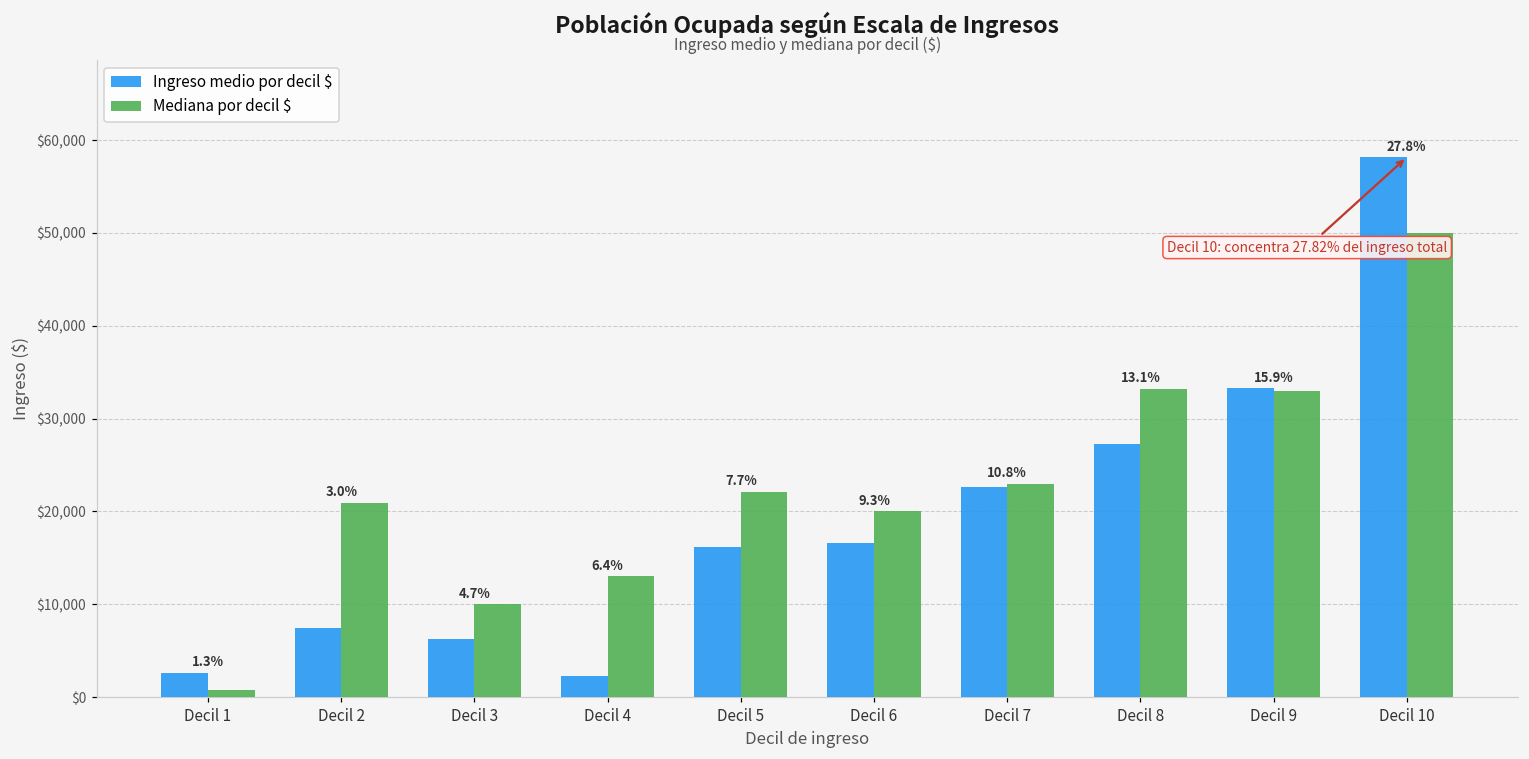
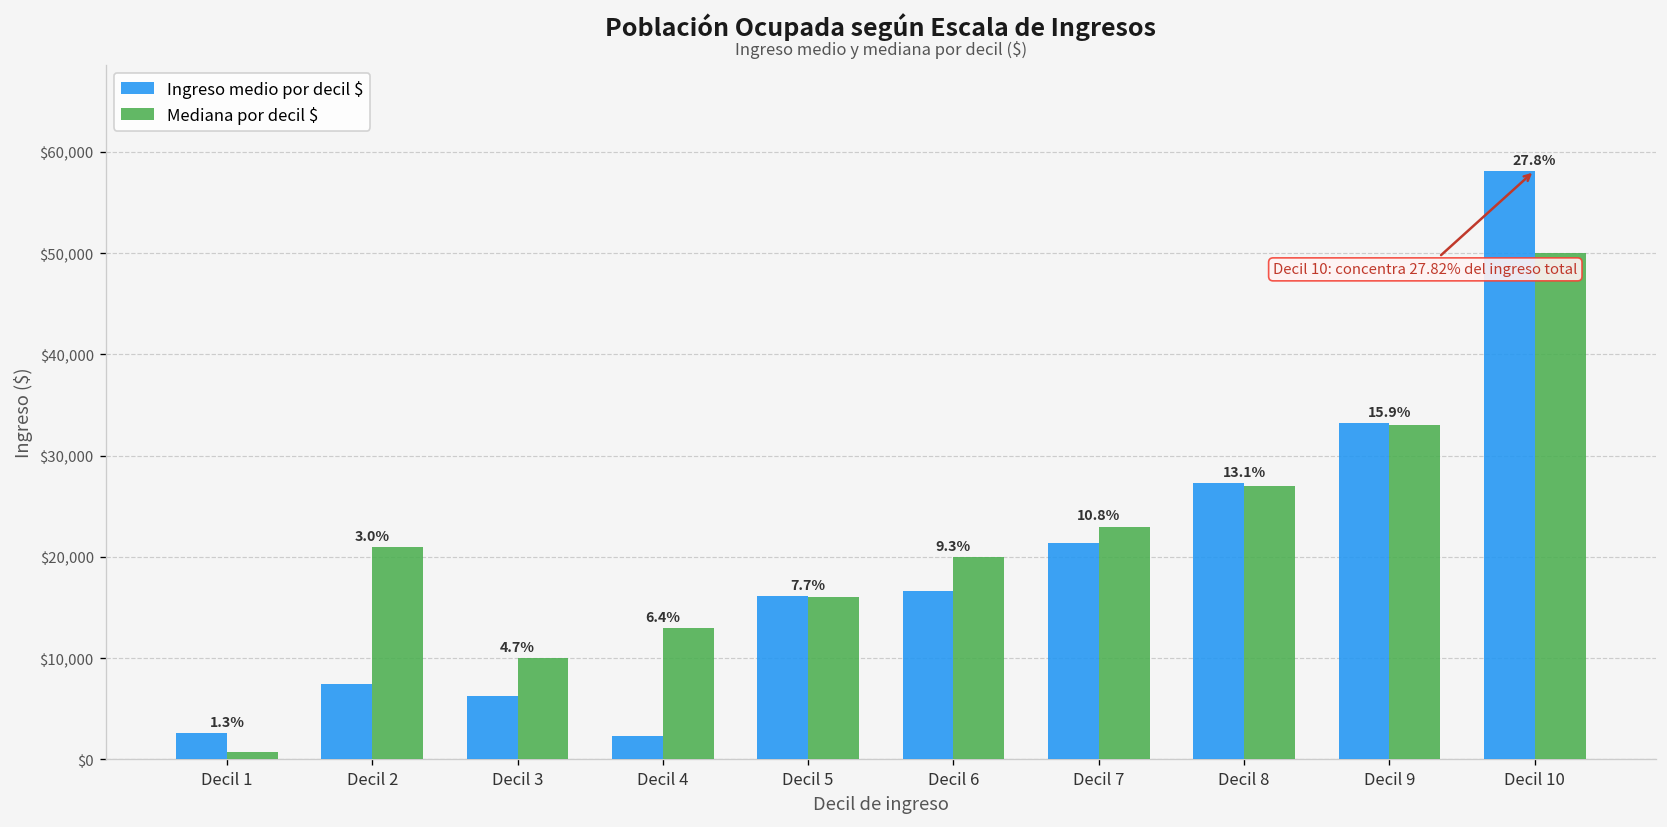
  {
    "Ingreso medio por decil $": {
      "Decil 2": "$7,000",
      "Decil 3": "$6,000",
      "Decil 4": "$2,000",
      "Decil 5": "$16,000",
      "Decil 6": "$17,000",
-     "Decil 7": "$23,000",
+     "Decil 7": "$21,000",
      "Decil 8": "$27,000"
    },
    "Mediana por decil $": {
      "Decil 1": "$1,000",
-     "Decil 5": "$22,000",
-     "Decil 8": "$33,000",
+     "Decil 5": "$16,000",
+     "Decil 8": "$27,000",
      "Decil 9": "$33,000"
    }
  }
